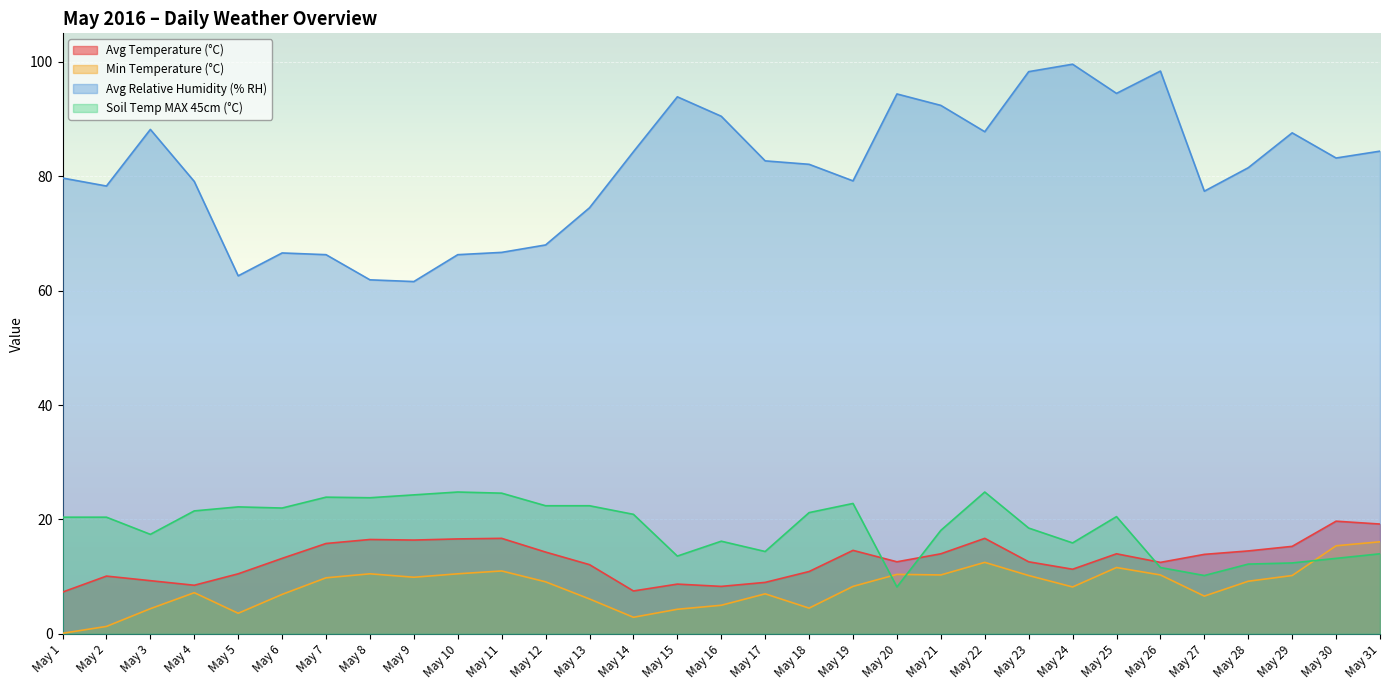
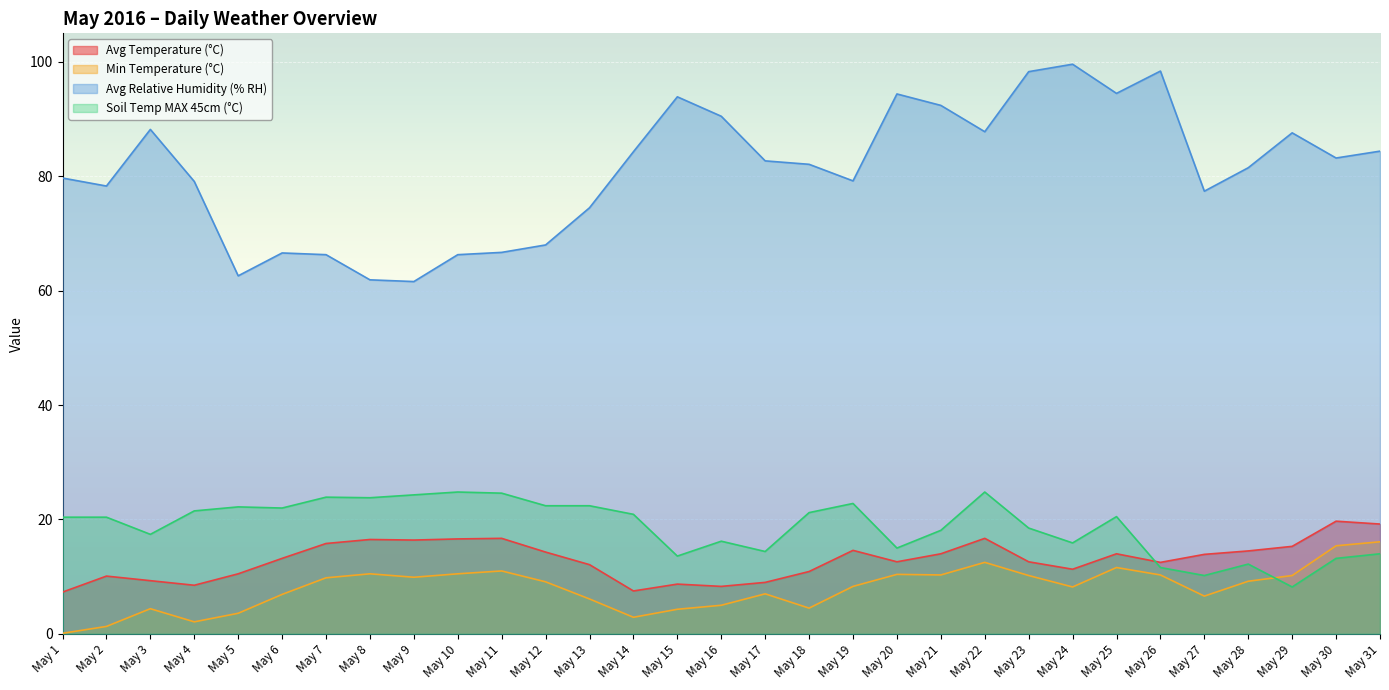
  {
    "Avg Temperature (°C)": {
      "May 1": 7,
      "May 2": 10,
      "May 3": 9,
      "May 4": 9,
      "May 5": 11,
      "May 6": 13,
      "May 7": 16,
      "May 8": 17,
      "May 9": 16,
      "May 10": 17,
      "May 11": 17,
      "May 12": 14,
      "May 13": 12,
      "May 14": 8,
      "May 15": 9,
      "May 16": 8,
      "May 17": 9,
      "May 18": 11,
      "May 19": 15,
      "May 20": 13,
      "May 21": 14,
      "May 22": 17,
      "May 23": 13,
      "May 24": 11,
      "May 25": 14,
      "May 26": 13,
      "May 27": 14,
      "May 28": 15,
      "May 29": 15,
      "May 30": 20,
      "May 31": 19
    },
    "Min Temperature (°C)": {
      "May 1": 0,
      "May 2": 1,
      "May 3": 4,
-     "May 4": 7,
+     "May 4": 2,
      "May 5": 4,
      "May 6": 7,
      "May 7": 10,
      "May 8": 11,
      "May 9": 10,
      "May 10": 11,
      "May 11": 11,
      "May 12": 9,
      "May 13": 6,
      "May 14": 3,
      "May 15": 4,
      "May 16": 5,
      "May 17": 7,
      "May 18": 5,
      "May 19": 8,
      "May 20": 10,
      "May 21": 10,
      "May 22": 13,
      "May 23": 10,
      "May 24": 8,
      "May 25": 12,
      "May 26": 10,
      "May 27": 7,
      "May 28": 9,
      "May 29": 10,
      "May 30": 15,
      "May 31": 16
    },
    "Avg Relative Humidity (% RH)": {
      "May 1": 80,
      "May 2": 78,
      "May 3": 88,
      "May 4": 79,
      "May 5": 63,
      "May 6": 67,
      "May 7": 66,
      "May 8": 62,
      "May 9": 62,
      "May 10": 66,
      "May 11": 67,
      "May 12": 68,
      "May 13": 75,
      "May 14": 84,
      "May 15": 94,
      "May 16": 91,
      "May 17": 83,
      "May 18": 82,
      "May 19": 79,
      "May 20": 94,
      "May 21": 92,
      "May 22": 88,
      "May 23": 98,
      "May 24": 100,
      "May 25": 95,
      "May 26": 98,
      "May 27": 77,
      "May 28": 82,
      "May 29": 88,
      "May 30": 83,
      "May 31": 84
    },
    "Soil Temp MAX 45cm (°C)": {
      "May 1": 20,
      "May 2": 20,
      "May 3": 17,
      "May 4": 22,
      "May 5": 22,
      "May 6": 22,
      "May 7": 24,
      "May 8": 24,
      "May 9": 24,
      "May 10": 25,
      "May 11": 25,
      "May 12": 22,
      "May 13": 22,
      "May 14": 21,
      "May 15": 14,
      "May 16": 16,
      "May 17": 14,
      "May 18": 21,
      "May 19": 23,
-     "May 20": 8,
+     "May 20": 15,
      "May 21": 18,
      "May 22": 25,
      "May 23": 19,
      "May 24": 16,
      "May 25": 21,
      "May 26": 12,
      "May 27": 10,
      "May 28": 12,
-     "May 29": 12,
+     "May 29": 8,
      "May 30": 13,
      "May 31": 14
    }
  }
